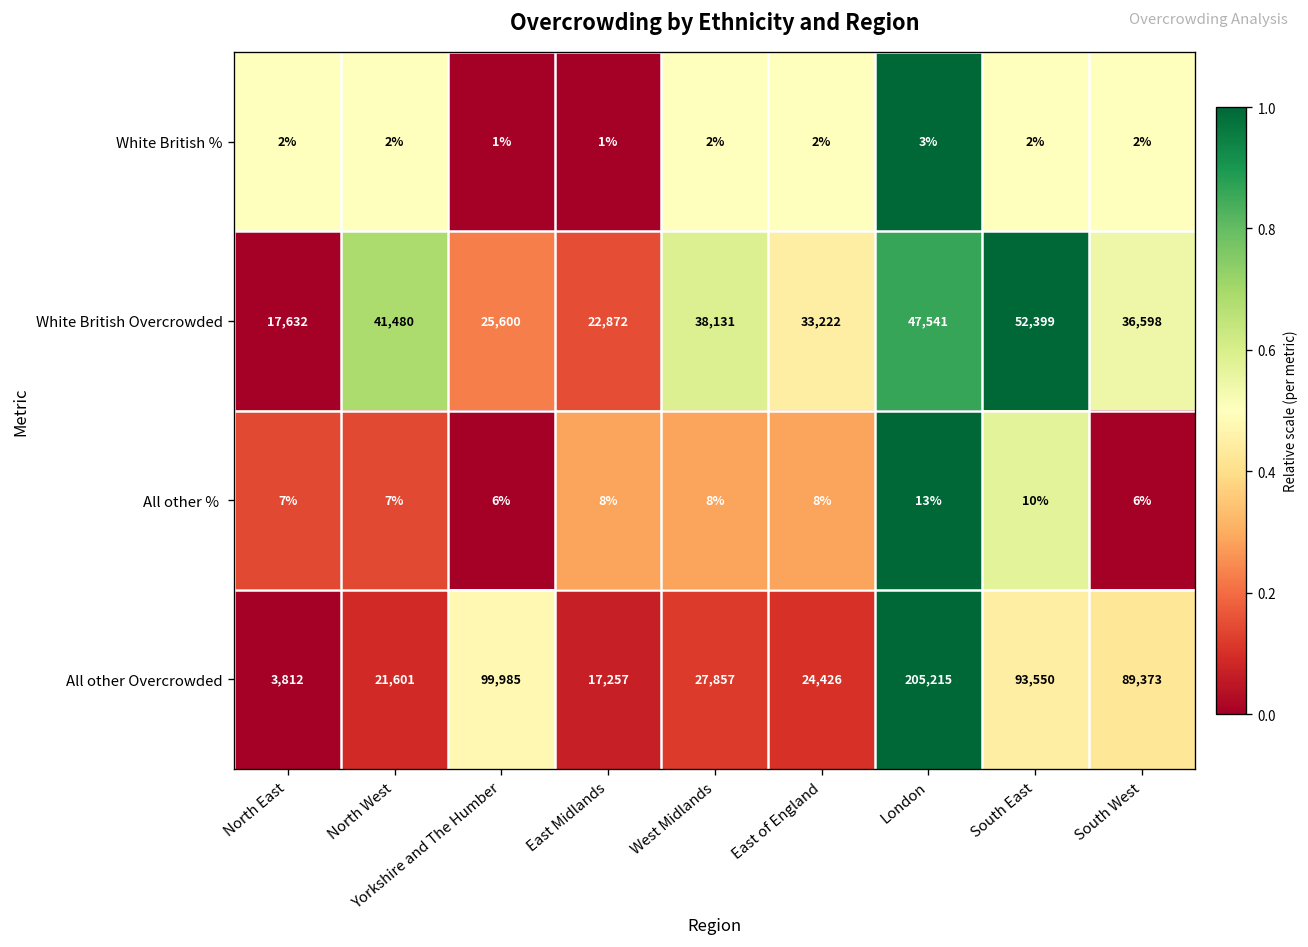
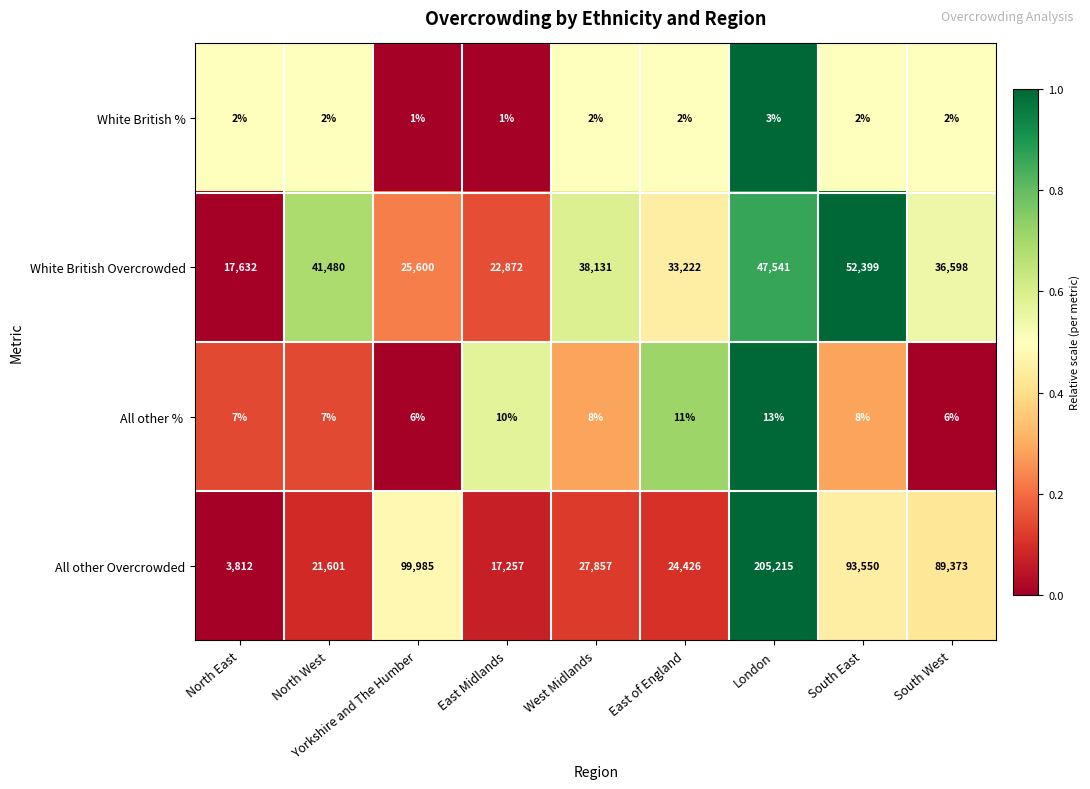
  {
    "White British %": {
      "North East": "2%",
      "North West": "2%",
      "Yorkshire and The Humber": "1%",
      "East Midlands": "1%",
      "West Midlands": "2%",
      "East of England": "2%",
      "London": "3%",
      "South East": "2%",
      "South West": "2%"
    },
    "White British Overcrowded": {
      "North East": "17,632",
      "North West": "41,480",
      "Yorkshire and The Humber": "25,600",
      "East Midlands": "22,872",
      "West Midlands": "38,131",
      "East of England": "33,222",
      "London": "47,541",
      "South East": "52,399",
      "South West": "36,598"
    },
    "All other %": {
      "North East": "7%",
      "North West": "7%",
      "Yorkshire and The Humber": "6%",
-     "East Midlands": "8%",
+     "East Midlands": "10%",
      "West Midlands": "8%",
-     "East of England": "8%",
+     "East of England": "11%",
      "London": "13%",
-     "South East": "10%",
+     "South East": "8%",
      "South West": "6%"
    },
    "All other Overcrowded": {
      "North East": "3,812",
      "North West": "21,601",
      "Yorkshire and The Humber": "99,985",
      "East Midlands": "17,257",
      "West Midlands": "27,857",
      "East of England": "24,426",
      "London": "205,215",
      "South East": "93,550",
      "South West": "89,373"
    }
  }
